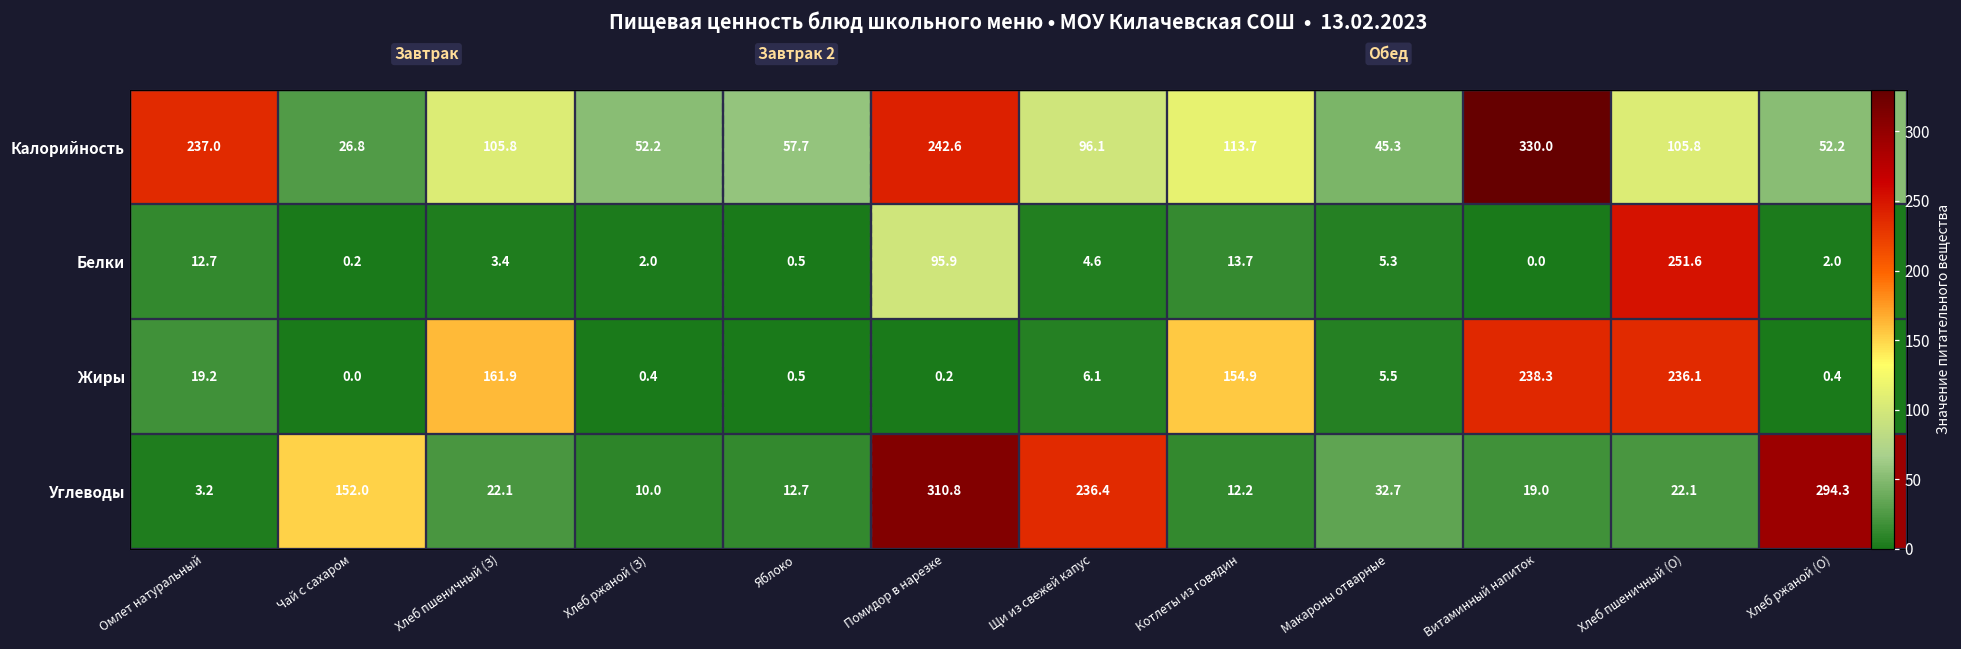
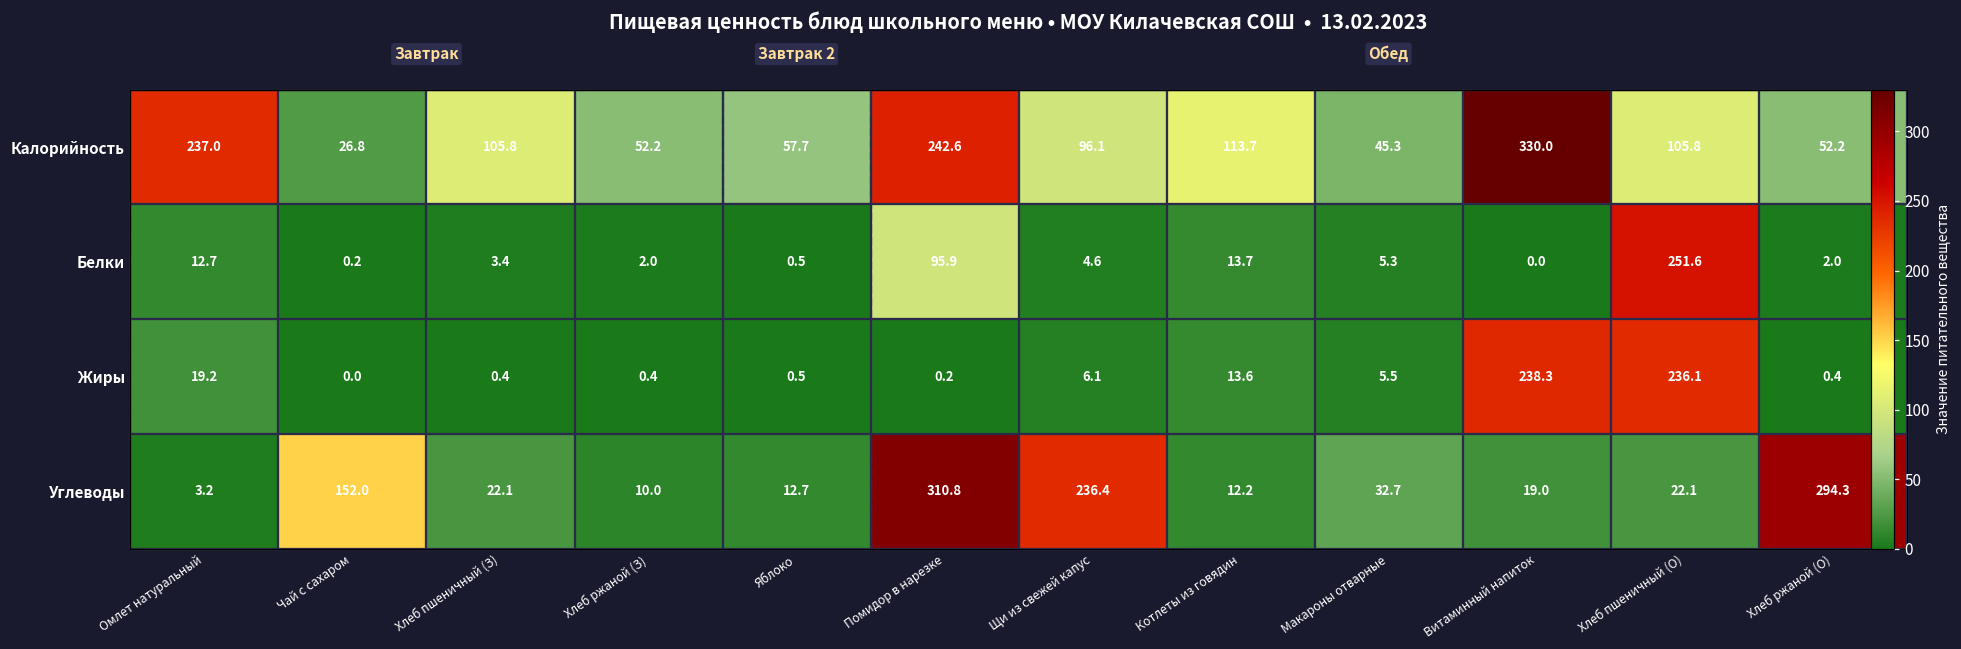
  {
    "Калорийность": {
      "Омлет натуральный": 237.0,
      "Чай с сахаром": 26.8,
      "Хлеб пшеничный (З)": 105.8,
      "Хлеб ржаной (З)": 52.2,
      "Яблоко": 57.7,
      "Помидор в нарезке": 242.6,
      "Щи из свежей капус": 96.1,
      "Котлеты из говядин": 113.7,
      "Макароны отварные": 45.3,
      "Витаминный напиток": 330.0,
      "Хлеб пшеничный (О)": 105.8,
      "Хлеб ржаной (О)": 52.2
    },
    "Белки": {
      "Омлет натуральный": 12.7,
      "Чай с сахаром": 0.2,
      "Хлеб пшеничный (З)": 3.4,
      "Хлеб ржаной (З)": 2.0,
      "Яблоко": 0.5,
      "Помидор в нарезке": 95.9,
      "Щи из свежей капус": 4.6,
      "Котлеты из говядин": 13.7,
      "Макароны отварные": 5.3,
      "Витаминный напиток": 0.0,
      "Хлеб пшеничный (О)": 251.6,
      "Хлеб ржаной (О)": 2.0
    },
    "Жиры": {
      "Омлет натуральный": 19.2,
      "Чай с сахаром": 0.0,
-     "Хлеб пшеничный (З)": 161.9,
+     "Хлеб пшеничный (З)": 0.4,
      "Хлеб ржаной (З)": 0.4,
      "Яблоко": 0.5,
      "Помидор в нарезке": 0.2,
      "Щи из свежей капус": 6.1,
-     "Котлеты из говядин": 154.9,
+     "Котлеты из говядин": 13.6,
      "Макароны отварные": 5.5,
      "Витаминный напиток": 238.3,
      "Хлеб пшеничный (О)": 236.1,
      "Хлеб ржаной (О)": 0.4
    },
    "Углеводы": {
      "Омлет натуральный": 3.2,
      "Чай с сахаром": 152.0,
      "Хлеб пшеничный (З)": 22.1,
      "Хлеб ржаной (З)": 10.0,
      "Яблоко": 12.7,
      "Помидор в нарезке": 310.8,
      "Щи из свежей капус": 236.4,
      "Котлеты из говядин": 12.2,
      "Макароны отварные": 32.7,
      "Витаминный напиток": 19.0,
      "Хлеб пшеничный (О)": 22.1,
      "Хлеб ржаной (О)": 294.3
    }
  }
